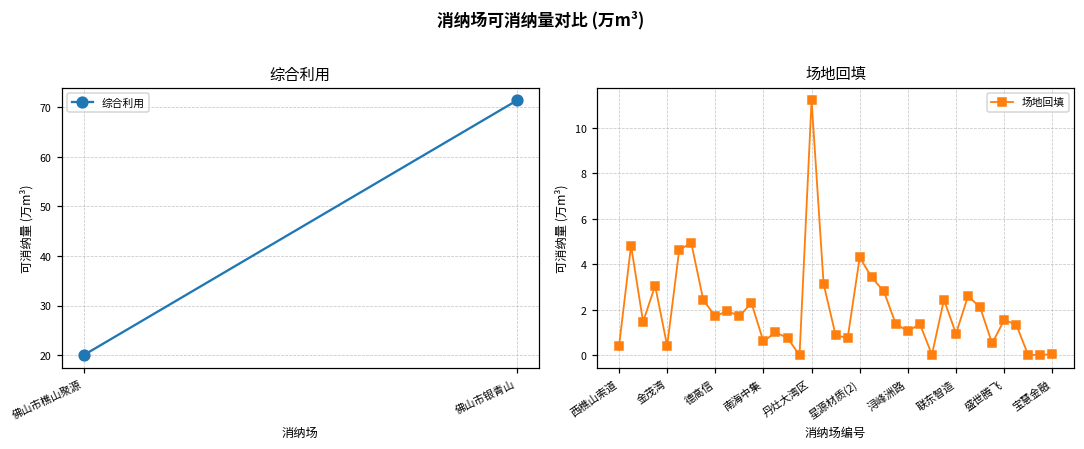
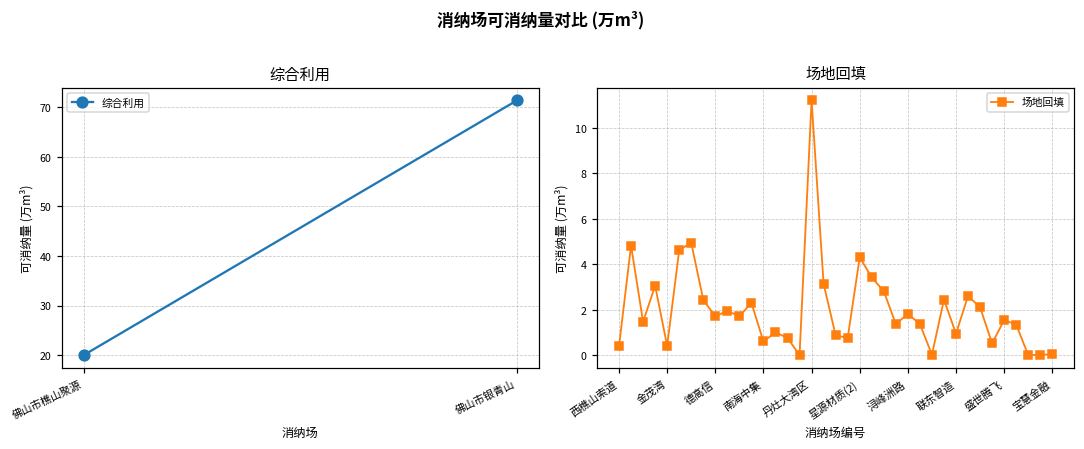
  {
    "综合利用": {
      "佛山市樵山聚源": 20,
      "佛山市银青山": 71
    },
    "场地回填": {
      "西樵山索道": 0.4,
      "金茂湾": 0.4,
      "德高信": 1.7,
      "南海中集": 0.6,
      "丹灶大湾区": 11.2,
      "星源材质(2)": 4.3,
-     "浔峰洲路": 1.1,
+     "浔峰洲路": 1.8,
      "联东智造": 0.9,
      "盛世腾飞": 1.5,
      "宝慧金融": 0.0
    }
  }
